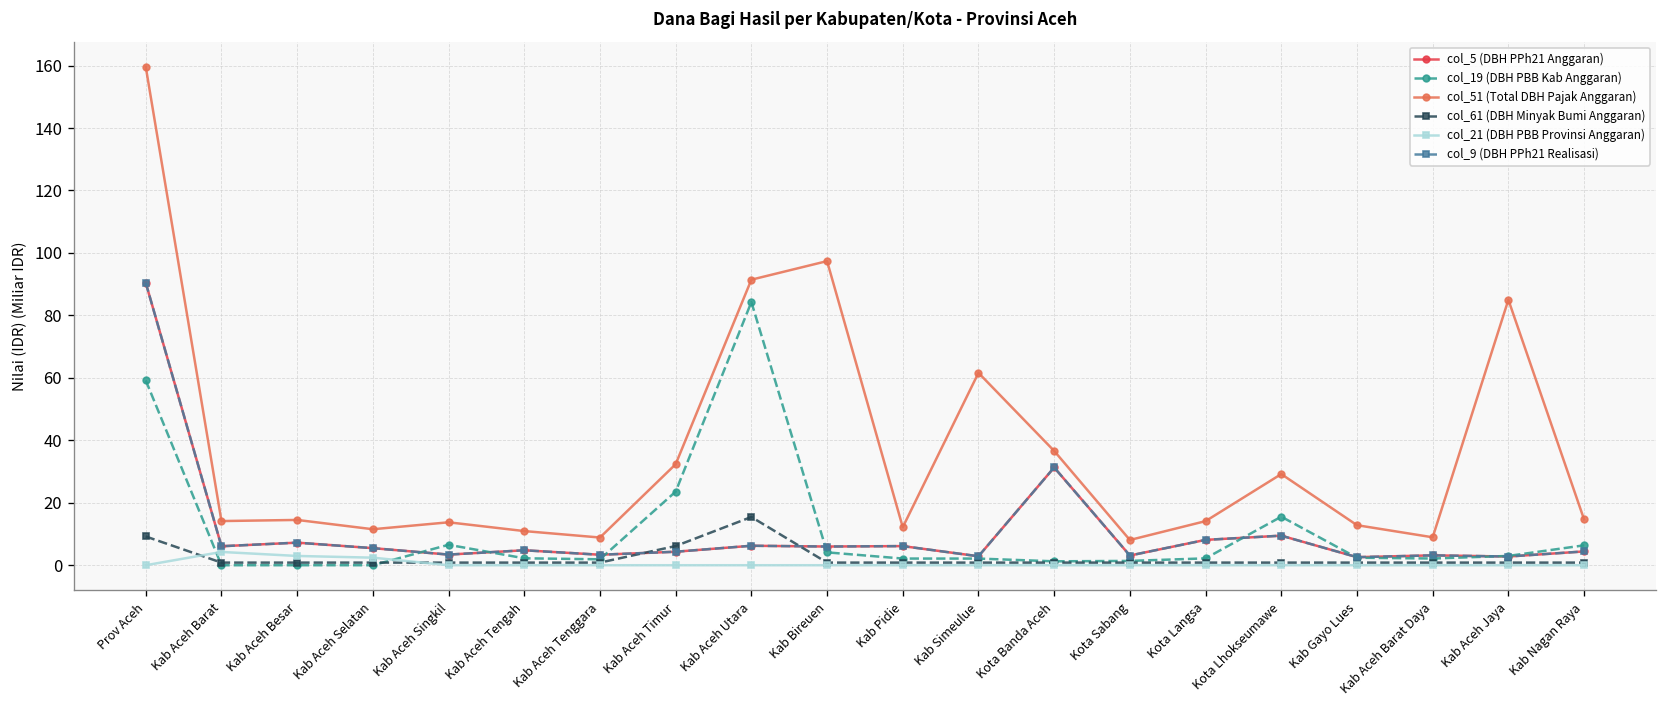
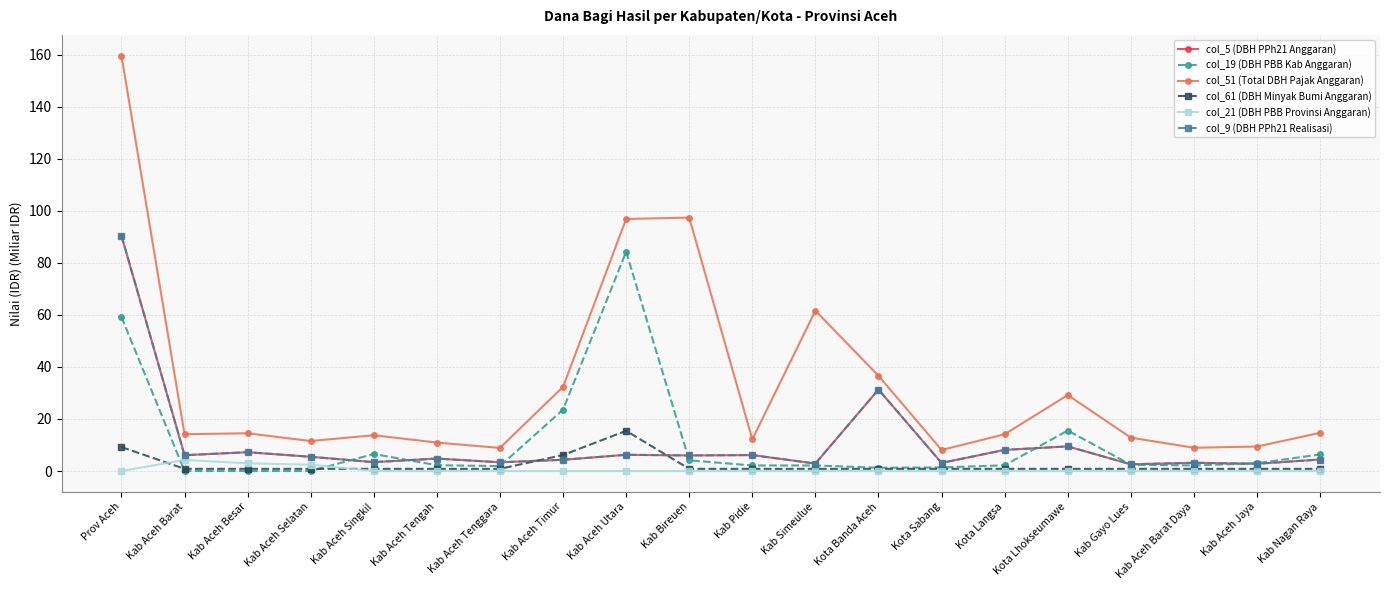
  {
    "col_51 (Total DBH Pajak Anggaran)": {
      "Prov Aceh": 160,
      "Kab Aceh Barat": 14,
      "Kab Aceh Besar": 15,
      "Kab Aceh Selatan": 12,
      "Kab Aceh Singkil": 14,
      "Kab Aceh Tengah": 11,
      "Kab Aceh Tenggara": 9,
      "Kab Aceh Timur": 32,
-     "Kab Aceh Utara": 91,
+     "Kab Aceh Utara": 97,
      "Kab Bireuen": 97,
      "Kab Pidie": 12,
      "Kab Simeulue": 62,
      "Kota Banda Aceh": 37,
      "Kota Sabang": 8,
      "Kota Langsa": 14,
      "Kota Lhokseumawe": 29,
      "Kab Gayo Lues": 13,
      "Kab Aceh Barat Daya": 9,
-     "Kab Aceh Jaya": 85,
+     "Kab Aceh Jaya": 9,
      "Kab Nagan Raya": 15
    },
    "col_61 (DBH Minyak Bumi Anggaran)": {
      "Prov Aceh": 9,
      "Kab Aceh Timur": 6,
      "Kab Aceh Utara": 15
    },
    "col_21 (DBH PBB Provinsi Anggaran)": {
      "Prov Aceh": 0,
      "Kab Aceh Barat": 4,
      "Kab Aceh Besar": 3,
      "Kab Aceh Selatan": 2,
      "Kab Aceh Timur": 0,
      "Kab Aceh Utara": 0
    }
  }
